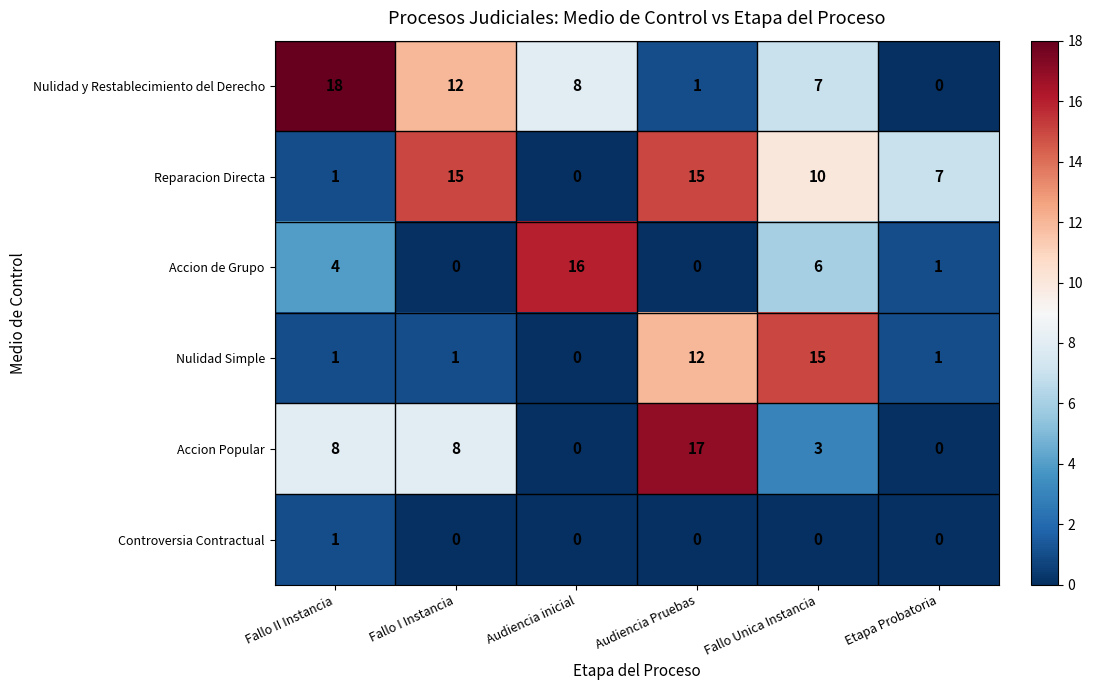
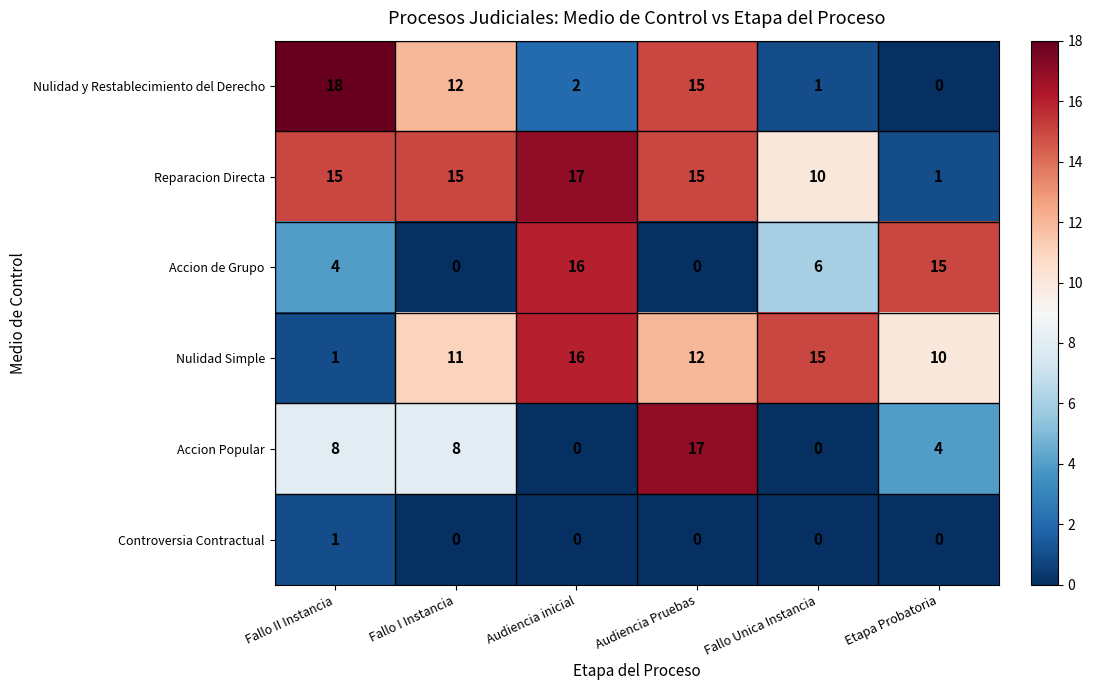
  {
    "Nulidad y Restablecimiento del Derecho": {
      "Fallo II Instancia": 18,
      "Fallo I Instancia": 12,
-     "Audiencia inicial": 8,
-     "Audiencia Pruebas": 1,
-     "Fallo Unica Instancia": 7,
+     "Audiencia inicial": 2,
+     "Audiencia Pruebas": 15,
+     "Fallo Unica Instancia": 1,
      "Etapa Probatoria": 0
    },
    "Reparacion Directa": {
-     "Fallo II Instancia": 1,
+     "Fallo II Instancia": 15,
      "Fallo I Instancia": 15,
-     "Audiencia inicial": 0,
+     "Audiencia inicial": 17,
      "Audiencia Pruebas": 15,
      "Fallo Unica Instancia": 10,
-     "Etapa Probatoria": 7
+     "Etapa Probatoria": 1
    },
    "Accion de Grupo": {
      "Fallo II Instancia": 4,
      "Fallo I Instancia": 0,
      "Audiencia inicial": 16,
      "Audiencia Pruebas": 0,
      "Fallo Unica Instancia": 6,
-     "Etapa Probatoria": 1
+     "Etapa Probatoria": 15
    },
    "Nulidad Simple": {
      "Fallo II Instancia": 1,
-     "Fallo I Instancia": 1,
-     "Audiencia inicial": 0,
+     "Fallo I Instancia": 11,
+     "Audiencia inicial": 16,
      "Audiencia Pruebas": 12,
      "Fallo Unica Instancia": 15,
-     "Etapa Probatoria": 1
+     "Etapa Probatoria": 10
    },
    "Accion Popular": {
      "Fallo II Instancia": 8,
      "Fallo I Instancia": 8,
      "Audiencia inicial": 0,
      "Audiencia Pruebas": 17,
-     "Fallo Unica Instancia": 3,
-     "Etapa Probatoria": 0
+     "Fallo Unica Instancia": 0,
+     "Etapa Probatoria": 4
    },
    "Controversia Contractual": {
      "Fallo II Instancia": 1,
      "Fallo I Instancia": 0,
      "Audiencia inicial": 0,
      "Audiencia Pruebas": 0,
      "Fallo Unica Instancia": 0,
      "Etapa Probatoria": 0
    }
  }
